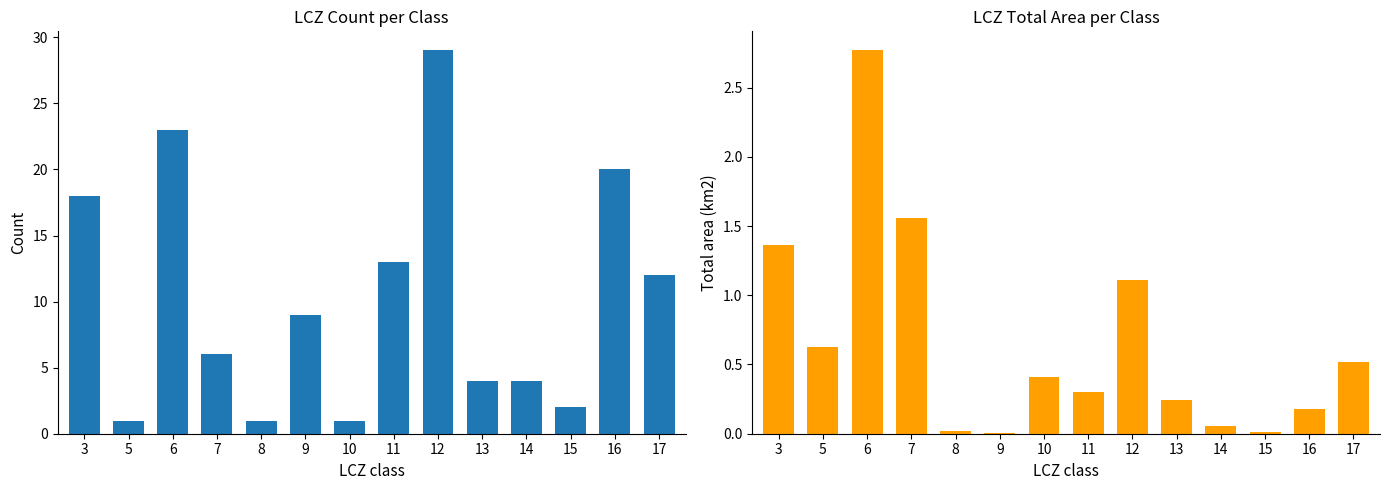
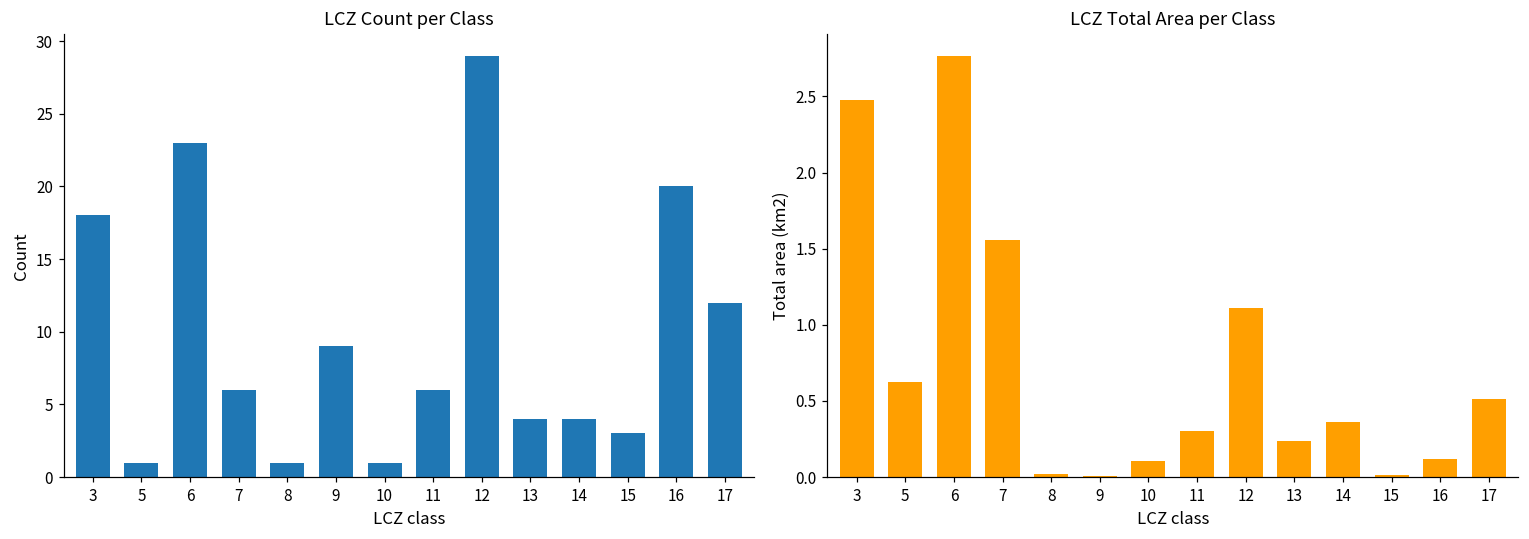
  {
    "LCZ Count per Class": {
      "3": 18,
      "5": 1,
      "6": 23,
      "7": 6,
      "8": 1,
      "9": 9,
      "10": 1,
-     "11": 13,
+     "11": 6,
      "12": 29,
      "13": 4,
      "14": 4,
-     "15": 2,
+     "15": 3,
      "16": 20,
      "17": 12
    },
    "LCZ Total Area per Class": {
-     "3": 1.36,
+     "3": 2.48,
      "5": 0.63,
      "6": 2.77,
      "7": 1.56,
      "8": 0.02,
-     "10": 0.41,
+     "10": 0.10,
      "11": 0.30,
      "12": 1.11,
      "13": 0.24,
-     "14": 0.06,
-     "16": 0.18,
+     "14": 0.36,
+     "16": 0.12,
      "17": 0.51
    }
  }
